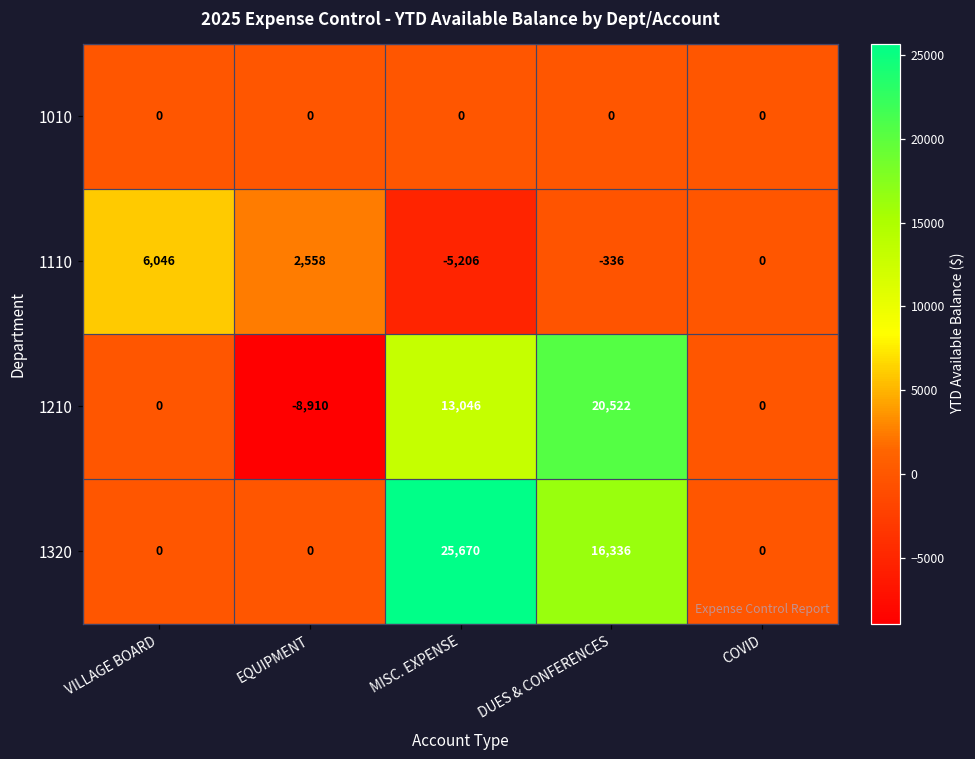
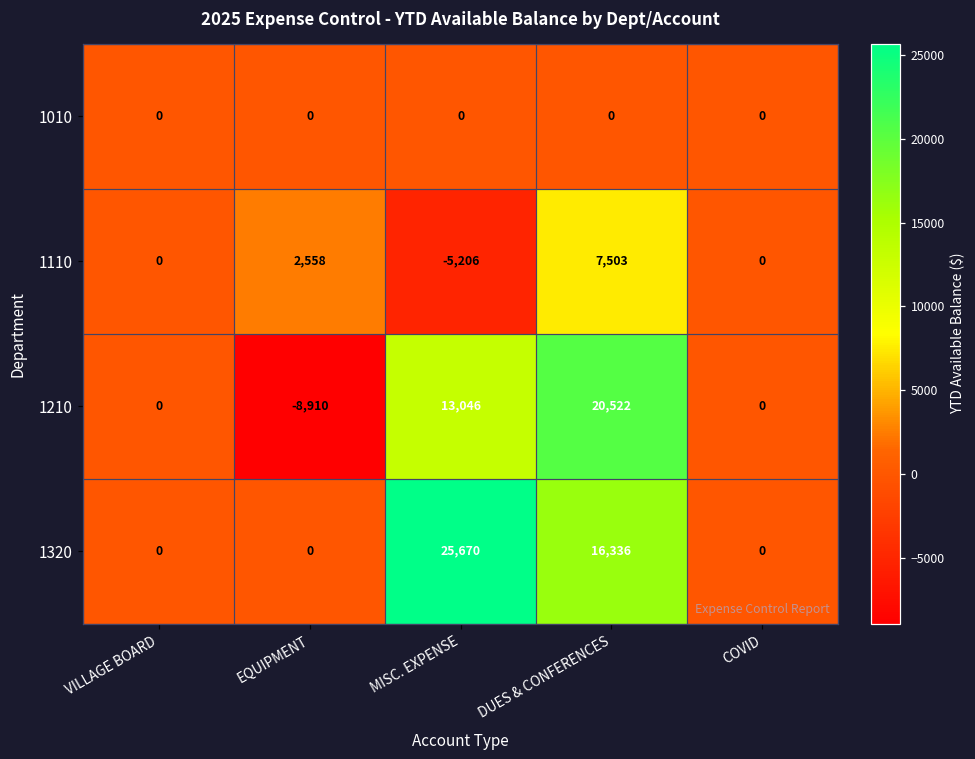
  {
    "1010": {
      "VILLAGE BOARD": "0",
      "EQUIPMENT": "0",
      "MISC. EXPENSE": "0",
      "DUES & CONFERENCES": "0",
      "COVID": "0"
    },
    "1110": {
-     "VILLAGE BOARD": "6,046",
+     "VILLAGE BOARD": "0",
      "EQUIPMENT": "2,558",
      "MISC. EXPENSE": "-5,206",
-     "DUES & CONFERENCES": "-336",
+     "DUES & CONFERENCES": "7,503",
      "COVID": "0"
    },
    "1210": {
      "VILLAGE BOARD": "0",
      "EQUIPMENT": "-8,910",
      "MISC. EXPENSE": "13,046",
      "DUES & CONFERENCES": "20,522",
      "COVID": "0"
    },
    "1320": {
      "VILLAGE BOARD": "0",
      "EQUIPMENT": "0",
      "MISC. EXPENSE": "25,670",
      "DUES & CONFERENCES": "16,336"
    }
  }
